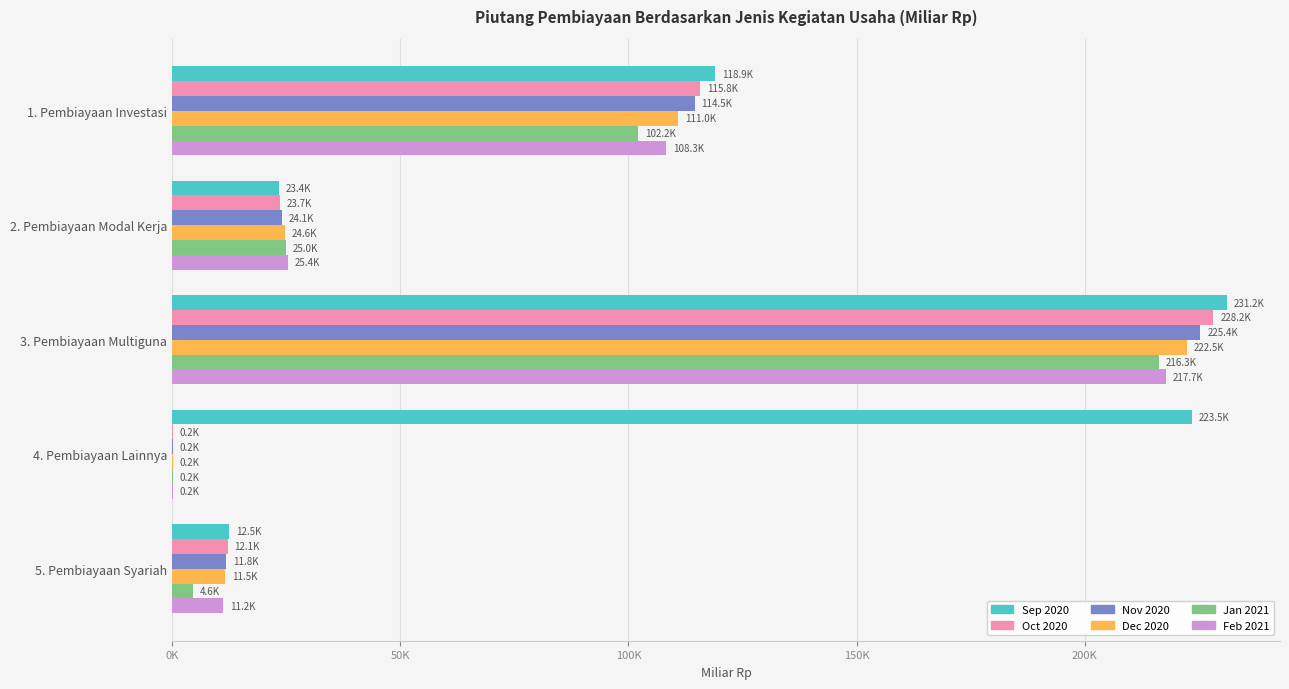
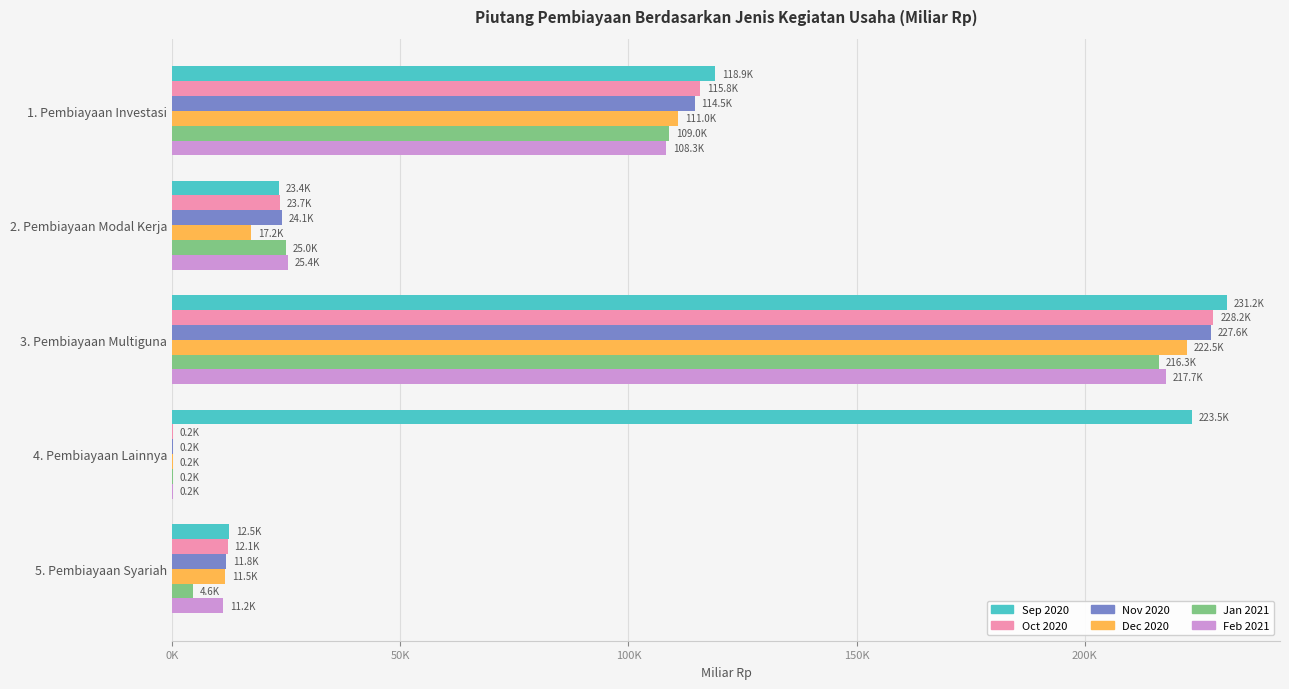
  {
    "Sep 2020": {
      "1. Pembiayaan Investasi": "118.9K",
      "2. Pembiayaan Modal Kerja": "23.4K",
      "3. Pembiayaan Multiguna": "231.2K",
      "4. Pembiayaan Lainnya": "223.5K",
      "5. Pembiayaan Syariah": "12.5K"
    },
    "Nov 2020": {
      "1. Pembiayaan Investasi": "114.5K",
      "2. Pembiayaan Modal Kerja": "24.1K",
-     "3. Pembiayaan Multiguna": "225.4K",
+     "3. Pembiayaan Multiguna": "227.6K",
      "4. Pembiayaan Lainnya": "0.2K",
      "5. Pembiayaan Syariah": "11.8K"
    },
    "Dec 2020": {
      "1. Pembiayaan Investasi": "111.0K",
-     "2. Pembiayaan Modal Kerja": "24.6K",
+     "2. Pembiayaan Modal Kerja": "17.2K",
      "3. Pembiayaan Multiguna": "222.5K",
      "4. Pembiayaan Lainnya": "0.2K",
      "5. Pembiayaan Syariah": "11.5K"
    },
    "Jan 2021": {
-     "1. Pembiayaan Investasi": "102.2K",
+     "1. Pembiayaan Investasi": "109.0K",
      "2. Pembiayaan Modal Kerja": "25.0K",
      "3. Pembiayaan Multiguna": "216.3K",
      "4. Pembiayaan Lainnya": "0.2K",
      "5. Pembiayaan Syariah": "4.6K"
    }
  }
